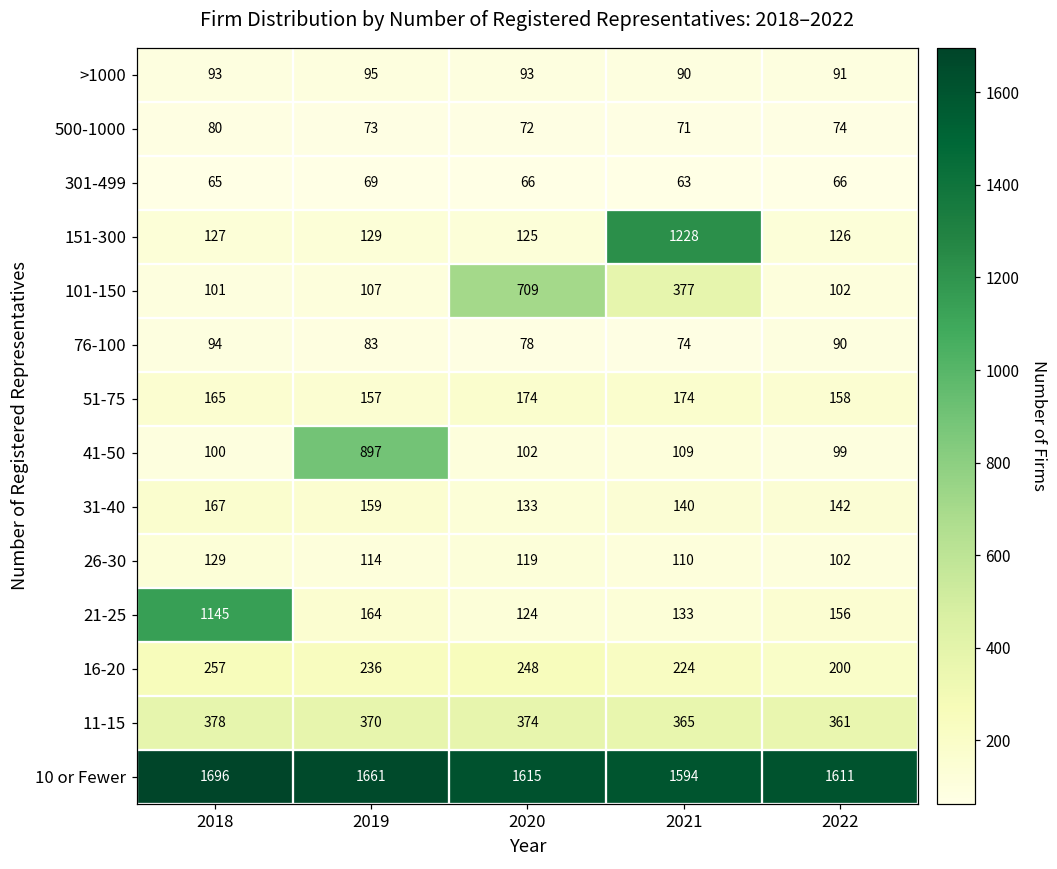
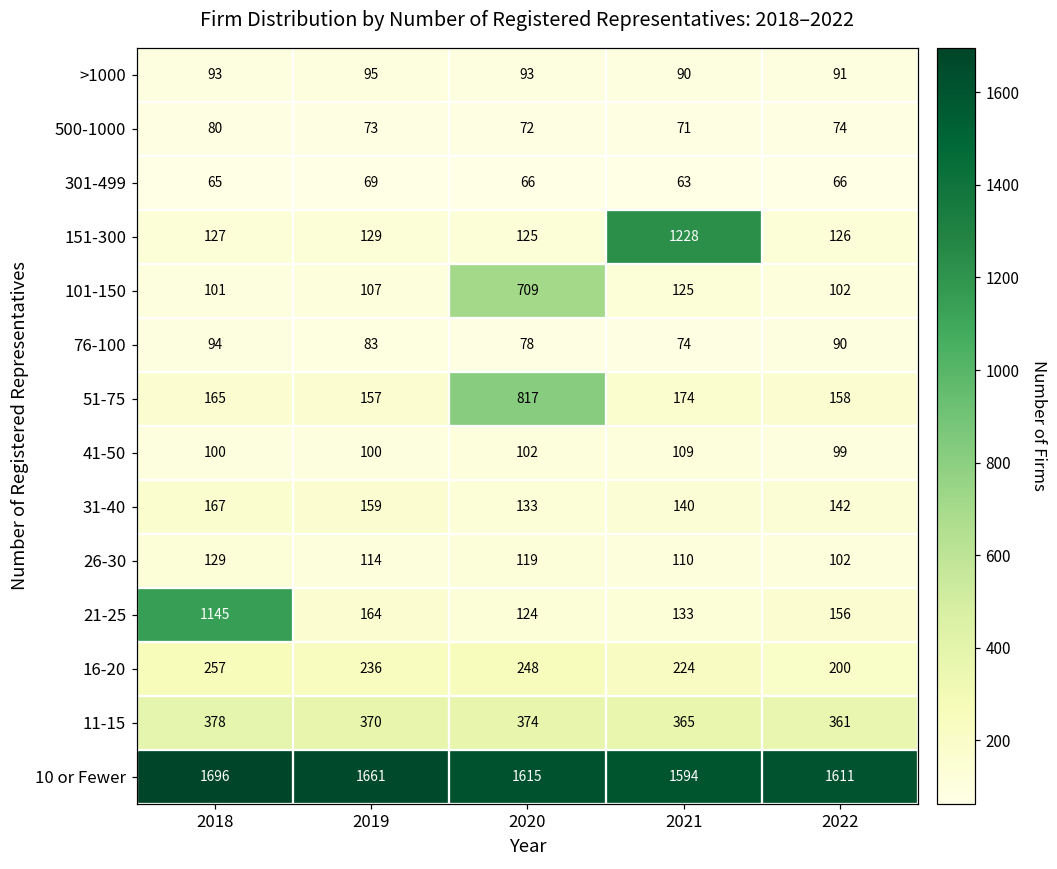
  {
    ">1000": {
      "2018": 93,
      "2019": 95,
      "2020": 93,
      "2021": 90,
      "2022": 91
    },
    "500-1000": {
      "2018": 80,
      "2019": 73,
      "2020": 72,
      "2021": 71,
      "2022": 74
    },
    "301-499": {
      "2018": 65,
      "2019": 69,
      "2020": 66,
      "2021": 63,
      "2022": 66
    },
    "151-300": {
      "2018": 127,
      "2019": 129,
      "2020": 125,
      "2021": 1228,
      "2022": 126
    },
    "101-150": {
      "2018": 101,
      "2019": 107,
      "2020": 709,
-     "2021": 377,
+     "2021": 125,
      "2022": 102
    },
    "76-100": {
      "2018": 94,
      "2019": 83,
      "2020": 78,
      "2021": 74,
      "2022": 90
    },
    "51-75": {
      "2018": 165,
      "2019": 157,
-     "2020": 174,
+     "2020": 817,
      "2021": 174,
      "2022": 158
    },
    "41-50": {
      "2018": 100,
-     "2019": 897,
+     "2019": 100,
      "2020": 102,
      "2021": 109,
      "2022": 99
    },
    "31-40": {
      "2018": 167,
      "2019": 159,
      "2020": 133,
      "2021": 140,
      "2022": 142
    },
    "26-30": {
      "2018": 129,
      "2019": 114,
      "2020": 119,
      "2021": 110,
      "2022": 102
    },
    "21-25": {
      "2018": 1145,
      "2019": 164,
      "2020": 124,
      "2021": 133,
      "2022": 156
    },
    "16-20": {
      "2018": 257,
      "2019": 236,
      "2020": 248,
      "2021": 224,
      "2022": 200
    },
    "11-15": {
      "2018": 378,
      "2019": 370,
      "2020": 374,
      "2021": 365,
      "2022": 361
    },
    "10 or Fewer": {
      "2018": 1696,
      "2019": 1661,
      "2020": 1615,
      "2021": 1594,
      "2022": 1611
    }
  }
